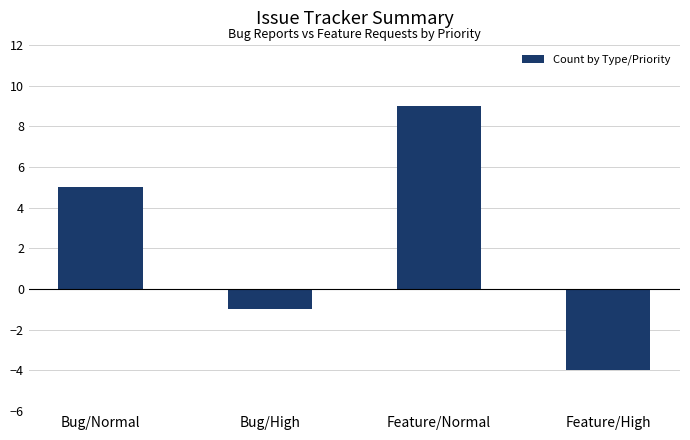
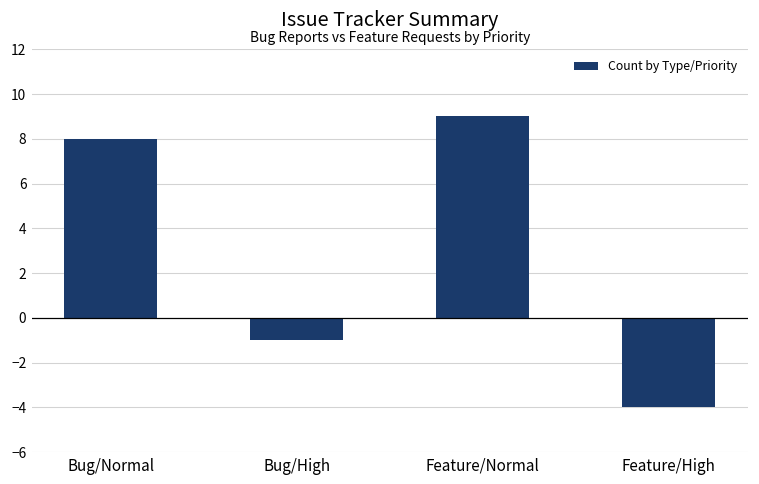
  {
-   "Bug/Normal": 5,
+   "Bug/Normal": 8,
    "Bug/High": -1,
    "Feature/Normal": 9,
    "Feature/High": -4
  }
